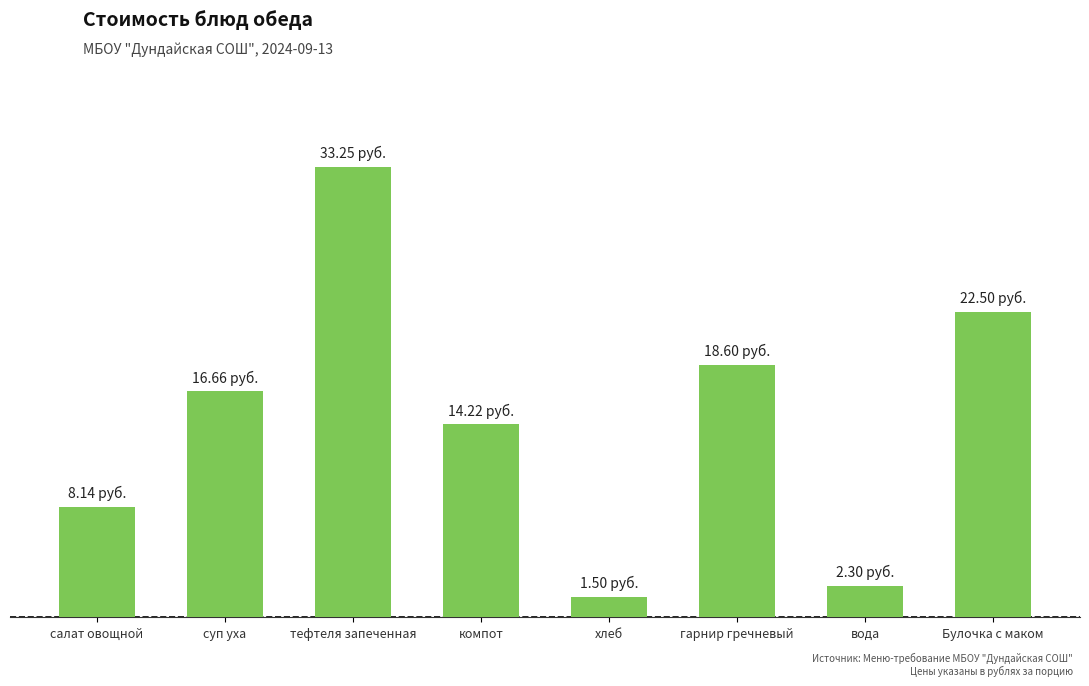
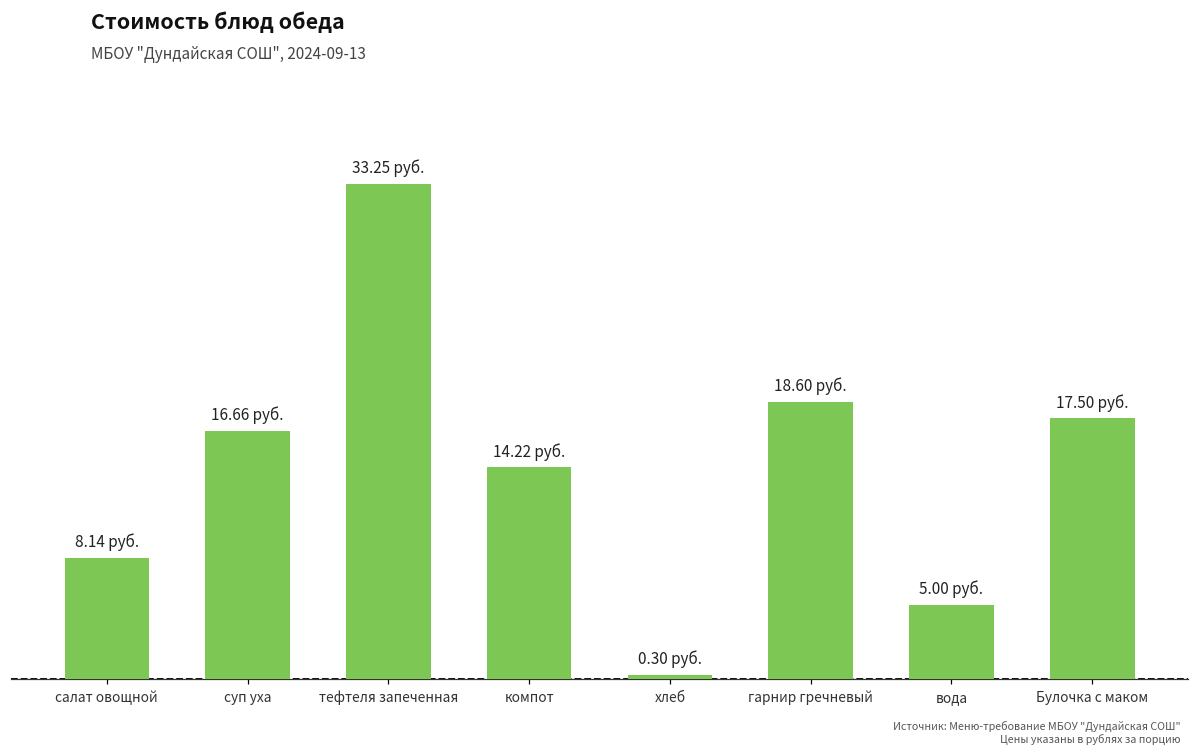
  {
    "салат овощной": 8.14,
    "суп уха": 16.66,
    "тефтеля запеченная": 33.25,
    "компот": 14.22,
-   "хлеб": 1.50,
+   "хлеб": 0.30,
    "гарнир гречневый": 18.60,
-   "вода": 2.30,
-   "Булочка с маком": 22.50
+   "вода": 5.00,
+   "Булочка с маком": 17.50
  }
